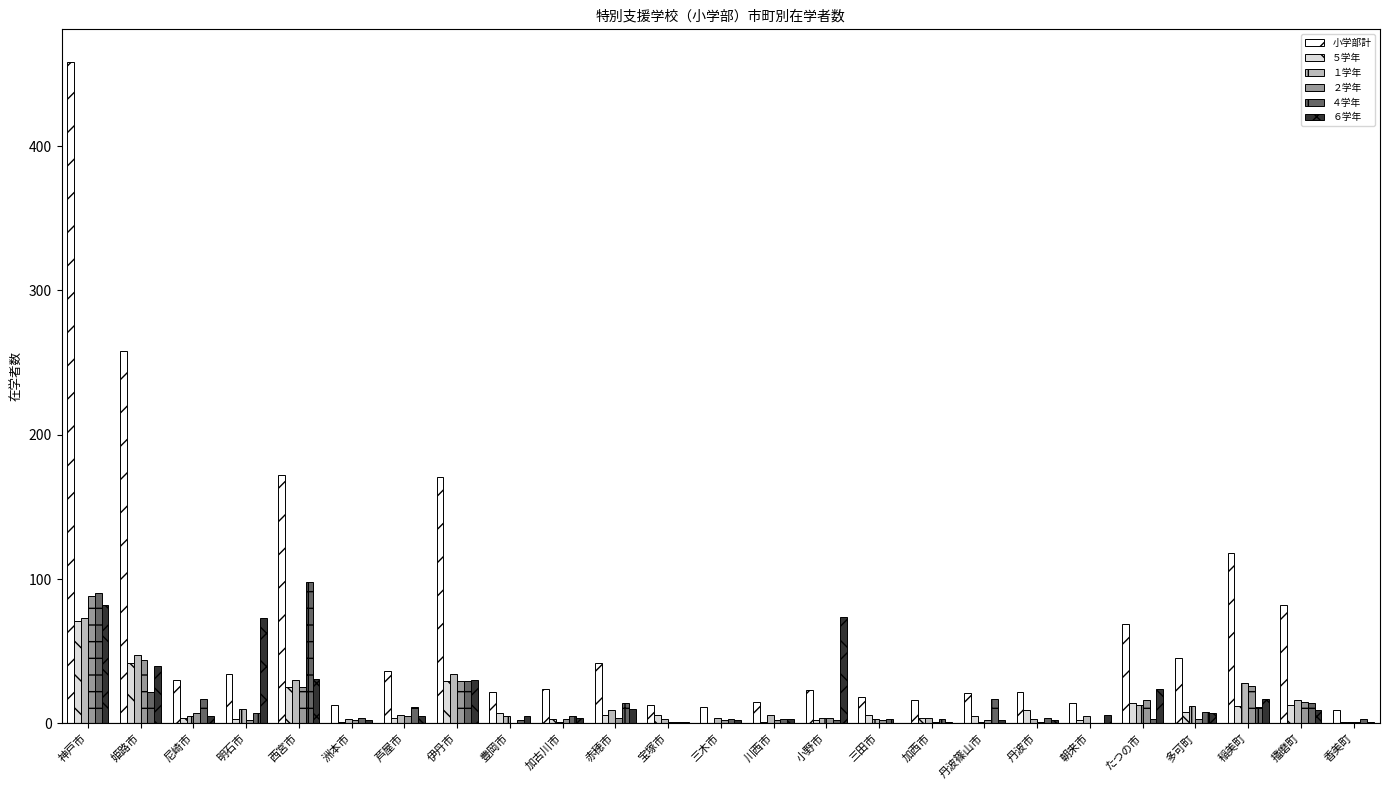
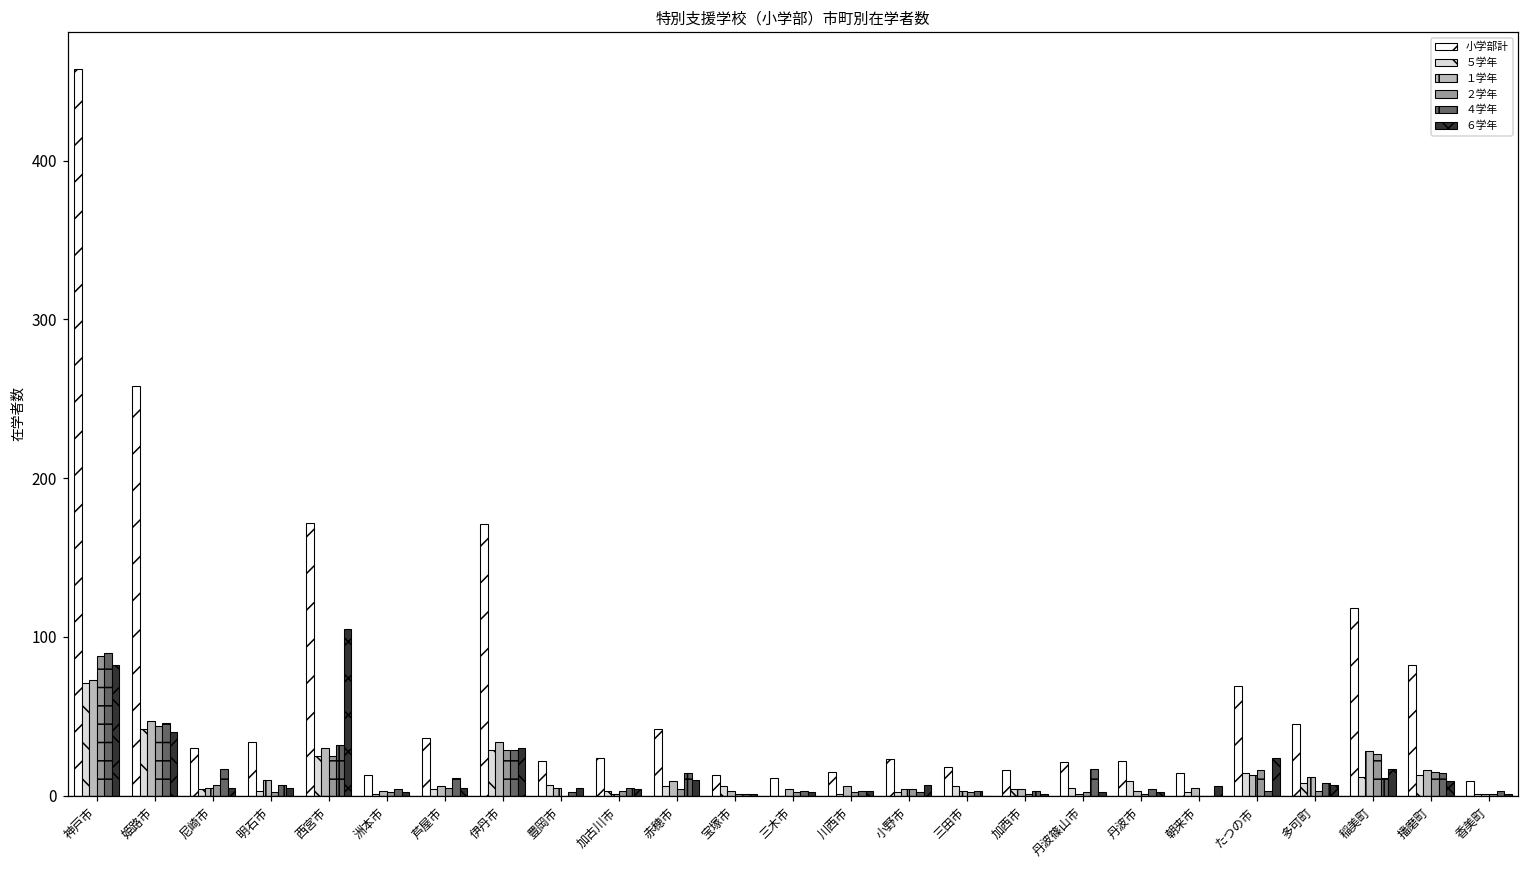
  {
    "４学年": {
      "神戸市": 90,
-     "姫路市": 22,
+     "姫路市": 46,
      "尼崎市": 17,
      "明石市": 7,
-     "西宮市": 98,
+     "西宮市": 32,
      "洲本市": 4,
      "芦屋市": 11,
      "伊丹市": 29,
      "豊岡市": 2,
      "加古川市": 5,
      "赤穂市": 14,
      "三木市": 3,
      "川西市": 3,
      "小野市": 2,
      "三田市": 3,
      "加西市": 3,
      "丹波篠山市": 17,
      "丹波市": 4,
      "朝来市": 0,
      "たつの市": 3,
      "多可町": 8,
      "稲美町": 11,
      "播磨町": 14,
      "香美町": 3
    },
    "６学年": {
      "神戸市": 82,
      "姫路市": 40,
      "尼崎市": 5,
-     "明石市": 73,
-     "西宮市": 31,
+     "明石市": 5,
+     "西宮市": 105,
      "洲本市": 2,
      "芦屋市": 5,
      "伊丹市": 30,
      "豊岡市": 5,
      "加古川市": 4,
      "赤穂市": 10,
      "三木市": 2,
      "川西市": 3,
-     "小野市": 74,
+     "小野市": 7,
      "三田市": 0,
      "丹波篠山市": 2,
      "丹波市": 2,
      "朝来市": 6,
      "たつの市": 24,
      "多可町": 7,
      "稲美町": 17,
      "播磨町": 9
    }
  }
